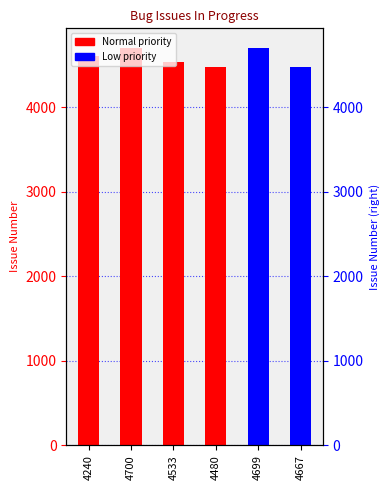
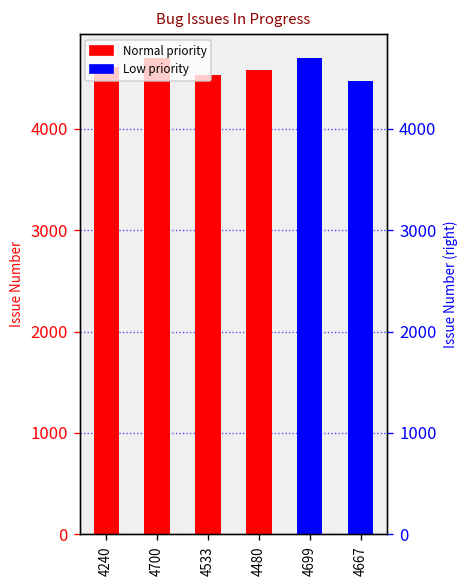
  {
-   "4480": 4500,
+   "4480": 4600,
    "4699": 4700,
    "4667": 4500
  }
